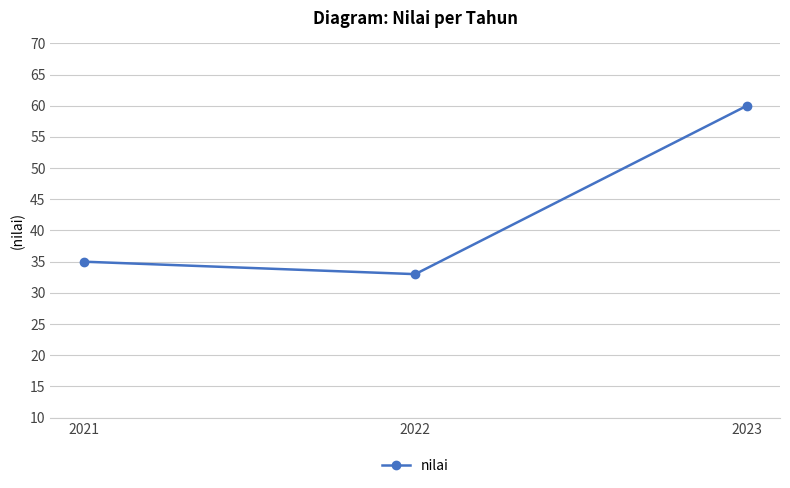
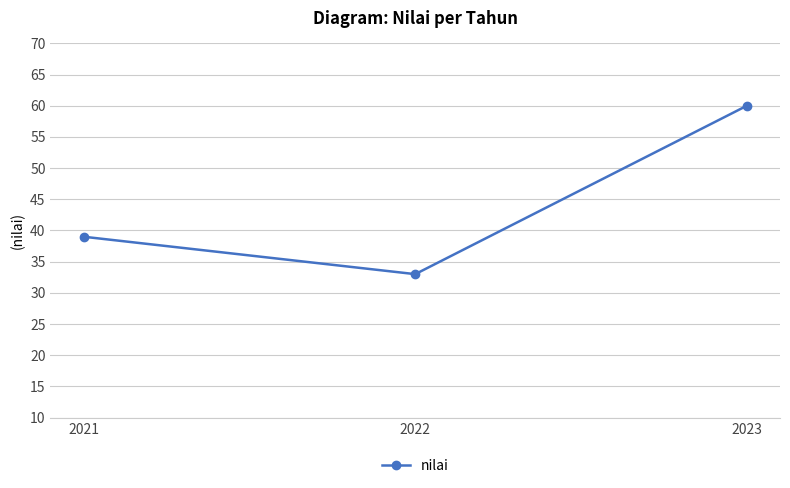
  {
-   "2021": 35,
+   "2021": 39,
    "2022": 33,
    "2023": 60
  }
